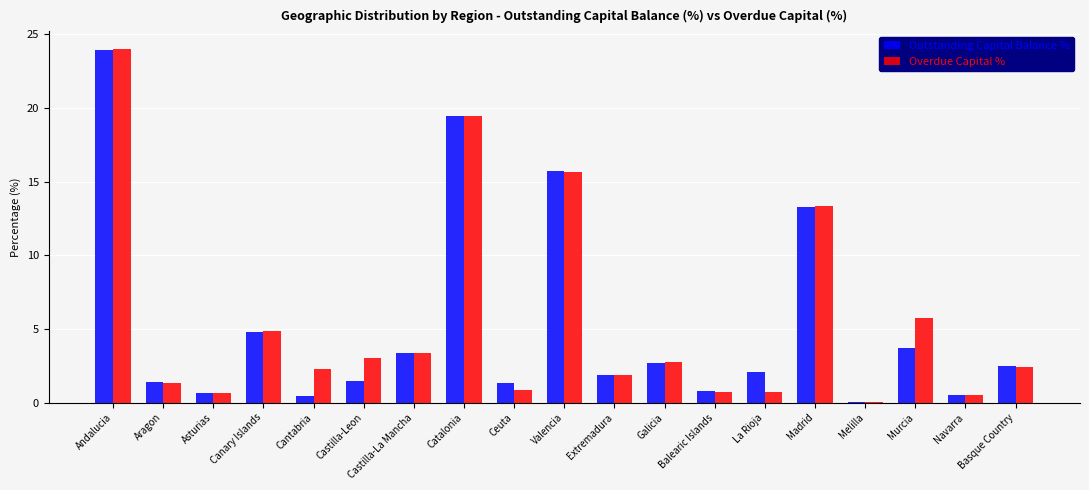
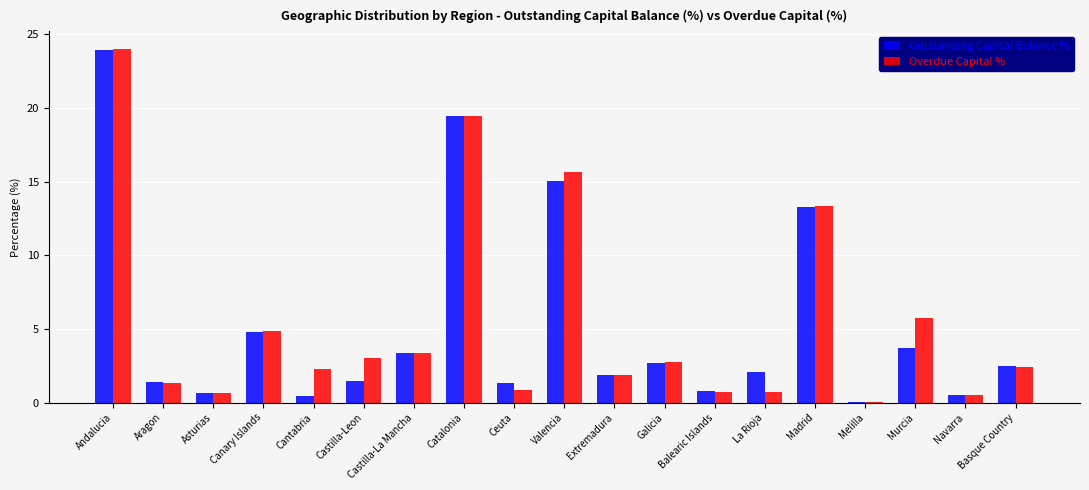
  {
    "Outstanding Capital Balance %": {
      "Andalucia": 24.0,
      "Aragon": 1.4,
      "Asturias": 0.6,
      "Canary Islands": 4.8,
      "Cantabria": 0.5,
      "Castilla-Leon": 1.5,
      "Castilla-La Mancha": 3.4,
      "Catalonia": 19.5,
      "Ceuta": 1.4,
-     "Valencia": 15.7,
+     "Valencia": 15.1,
      "Extremadura": 1.9,
      "Galicia": 2.7,
      "Balearic Islands": 0.8,
      "La Rioja": 2.1,
      "Madrid": 13.3,
      "Murcia": 3.7,
      "Navarra": 0.5,
      "Basque Country": 2.5
    },
    "Overdue Capital %": {
      "Andalucia": 24.0,
      "Aragon": 1.3,
      "Asturias": 0.6,
      "Canary Islands": 4.8,
      "Cantabria": 2.3,
      "Castilla-Leon": 3.0,
      "Castilla-La Mancha": 3.4,
      "Catalonia": 19.5,
      "Ceuta": 0.9,
      "Valencia": 15.6,
      "Extremadura": 1.9,
      "Galicia": 2.7,
      "Balearic Islands": 0.8,
      "La Rioja": 0.7,
      "Madrid": 13.3,
      "Murcia": 5.7,
      "Navarra": 0.5,
      "Basque Country": 2.4
    }
  }
